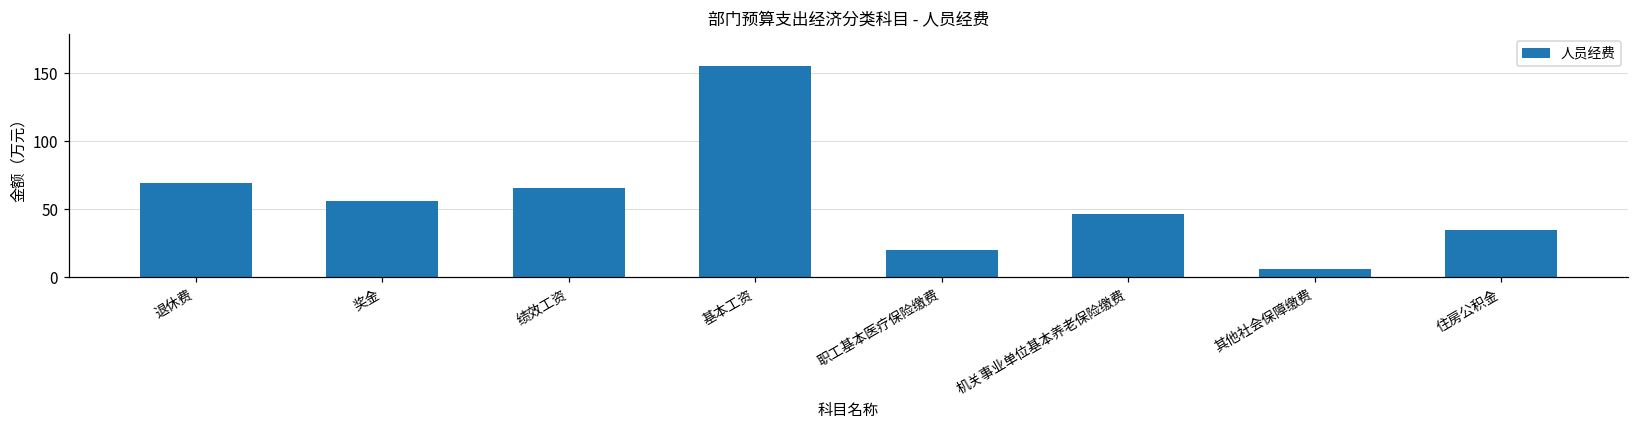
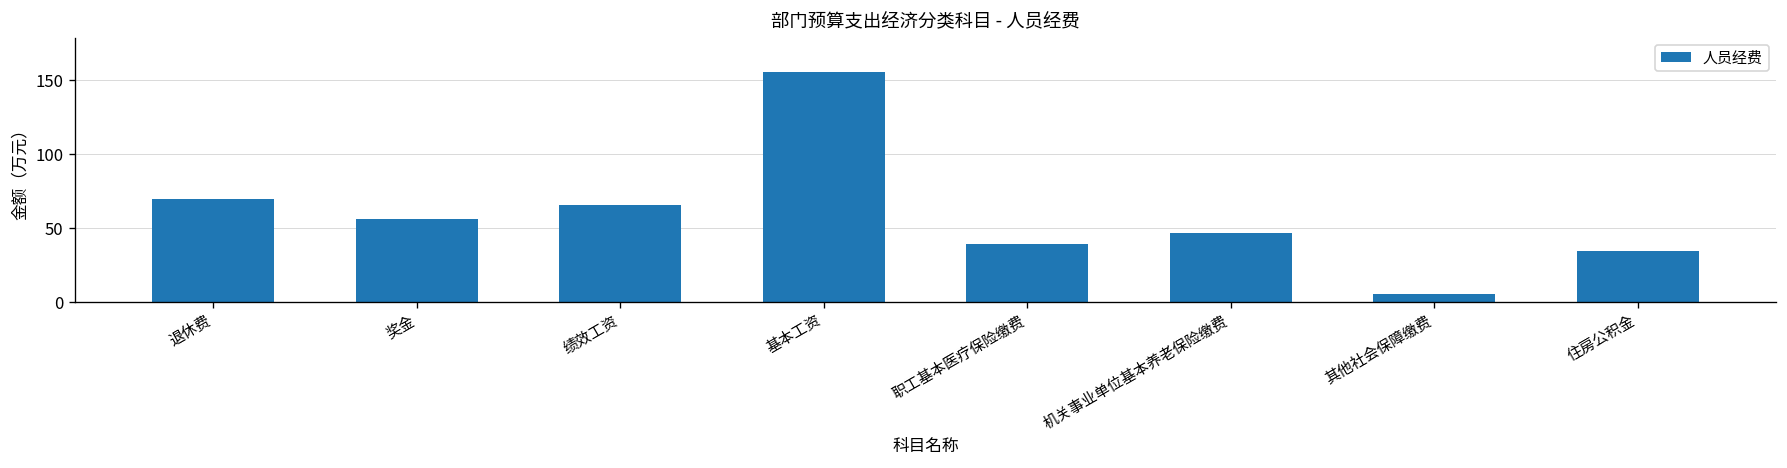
  {
    "退休费": 70,
    "奖金": 56,
    "绩效工资": 65,
    "基本工资": 155,
-   "职工基本医疗保险缴费": 20,
+   "职工基本医疗保险缴费": 39,
    "机关事业单位基本养老保险缴费": 47,
    "其他社会保障缴费": 6,
    "住房公积金": 35
  }
